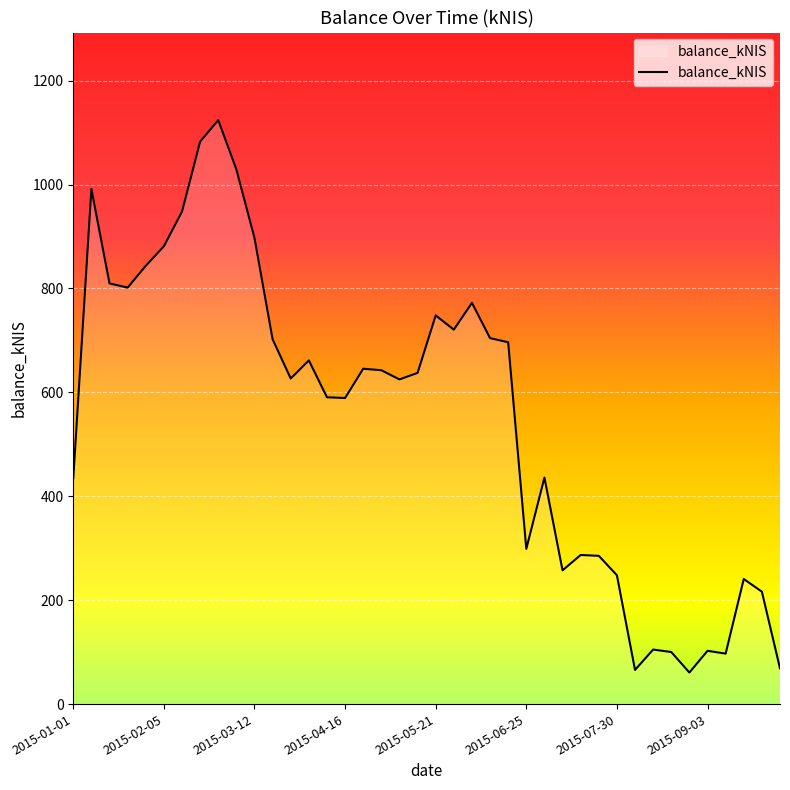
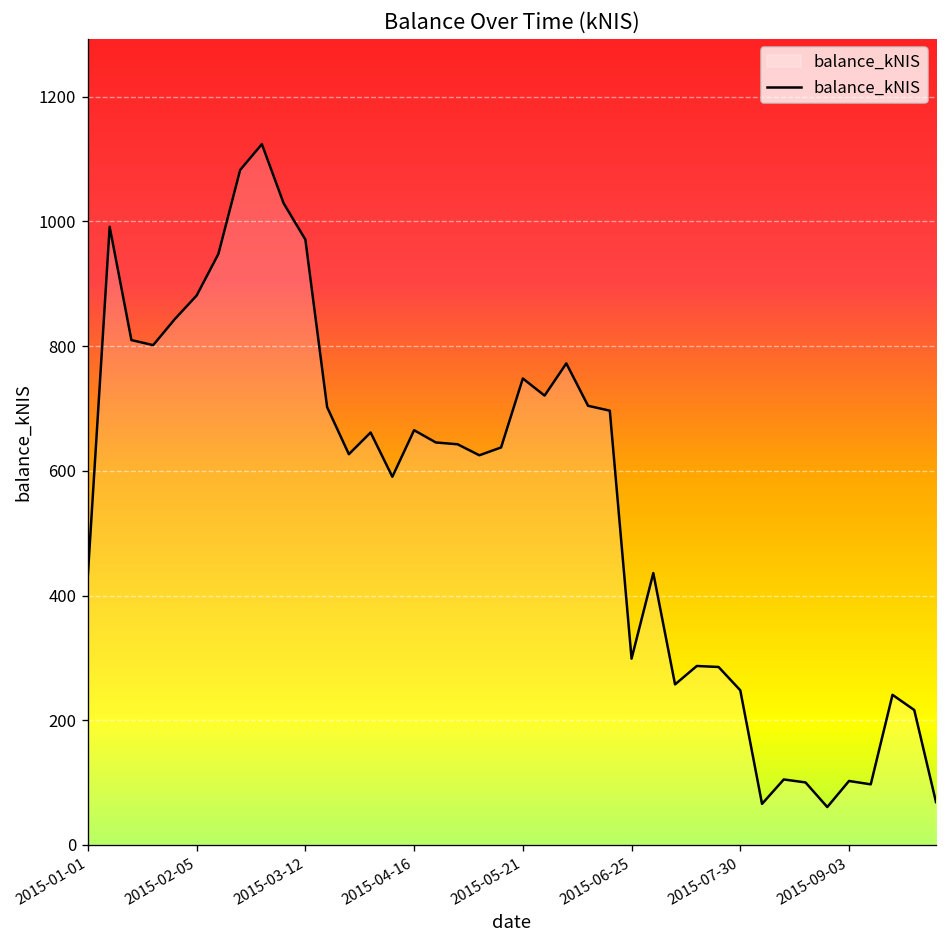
  {
    "2015-01-01": 430,
    "2015-02-05": 880,
-   "2015-03-12": 900,
-   "2015-04-16": 590,
+   "2015-03-12": 970,
+   "2015-04-16": 670,
    "2015-05-21": 750,
    "2015-06-25": 300,
    "2015-07-30": 250,
    "2015-09-03": 100
  }
